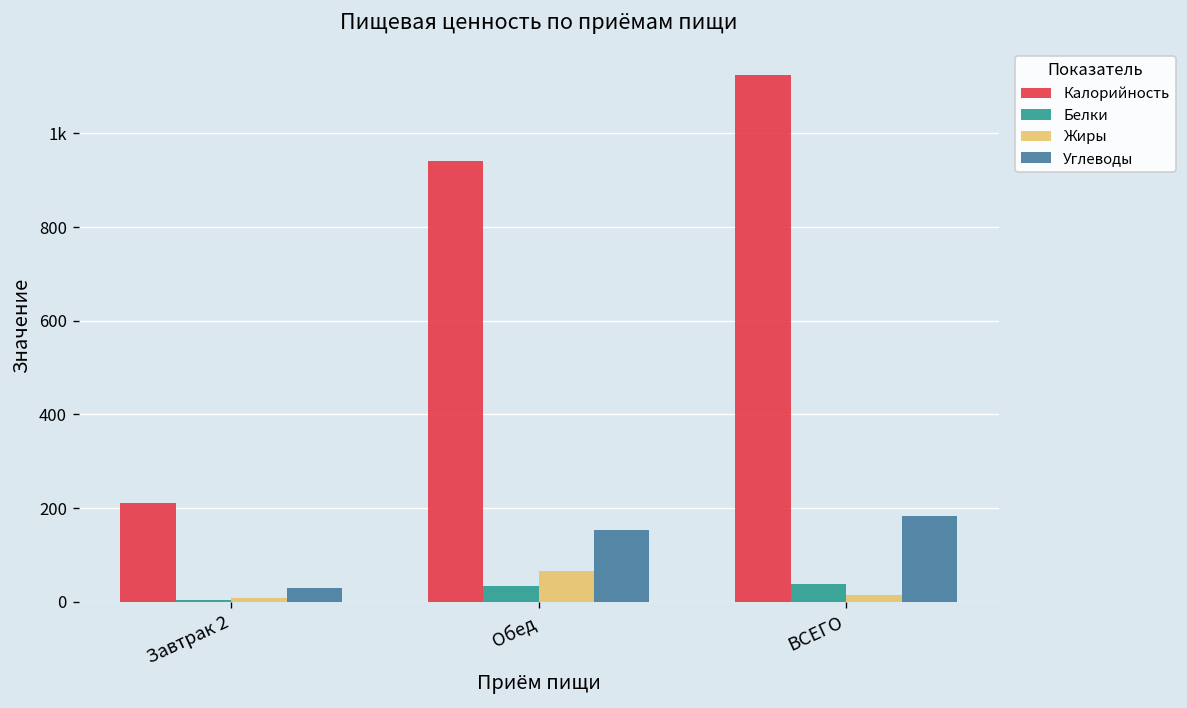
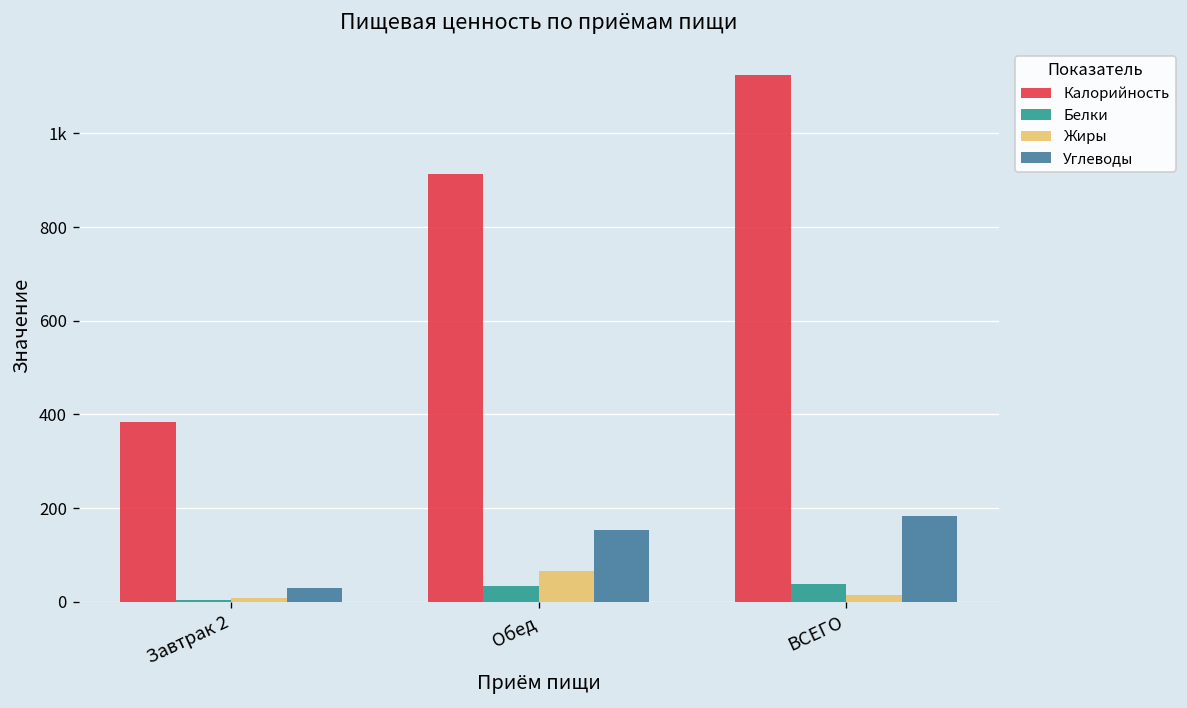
  {
    "Калорийность": {
-     "Завтрак 2": 210,
-     "Обед": 940,
+     "Завтрак 2": 380,
+     "Обед": 910,
      "ВСЕГО": 1120
    },
    "Жиры": {
      "Завтрак 2": 10,
      "Обед": 60,
      "ВСЕГО": 10
    }
  }
